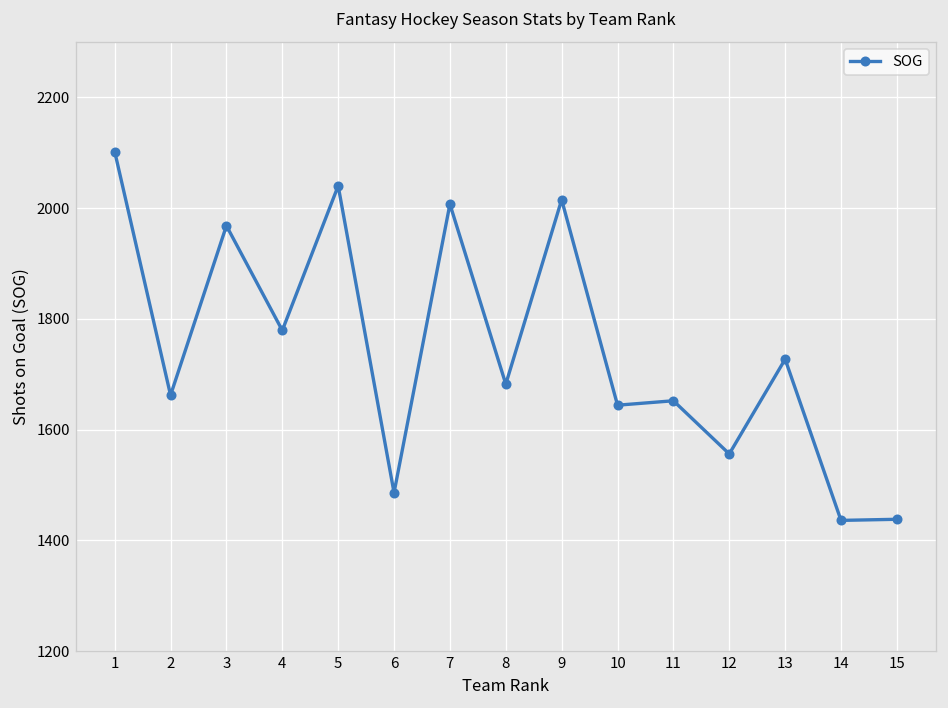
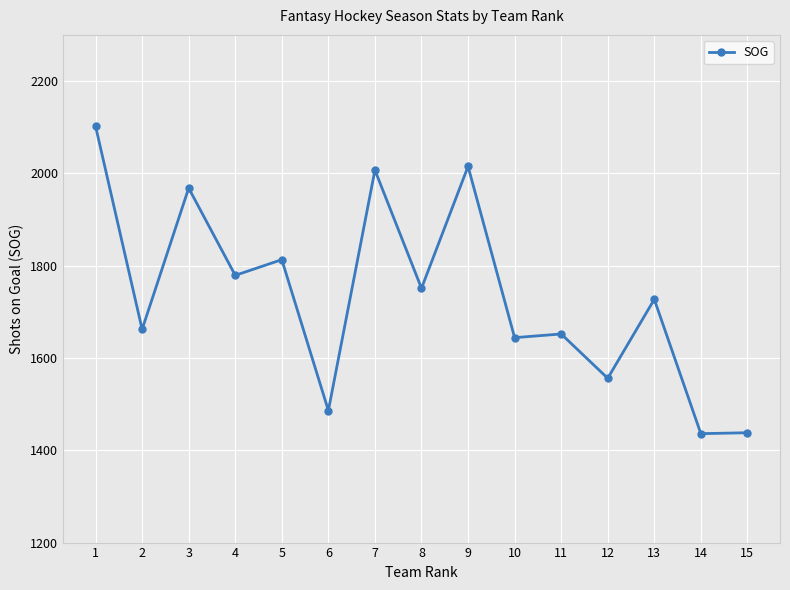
  {
    "1": 2100,
    "2": 1660,
    "3": 1970,
    "4": 1780,
-   "5": 2040,
+   "5": 1810,
    "6": 1490,
    "7": 2010,
-   "8": 1680,
+   "8": 1750,
    "9": 2020,
    "10": 1640,
    "11": 1650,
    "12": 1560,
    "13": 1730,
    "14": 1440,
    "15": 1440
  }
